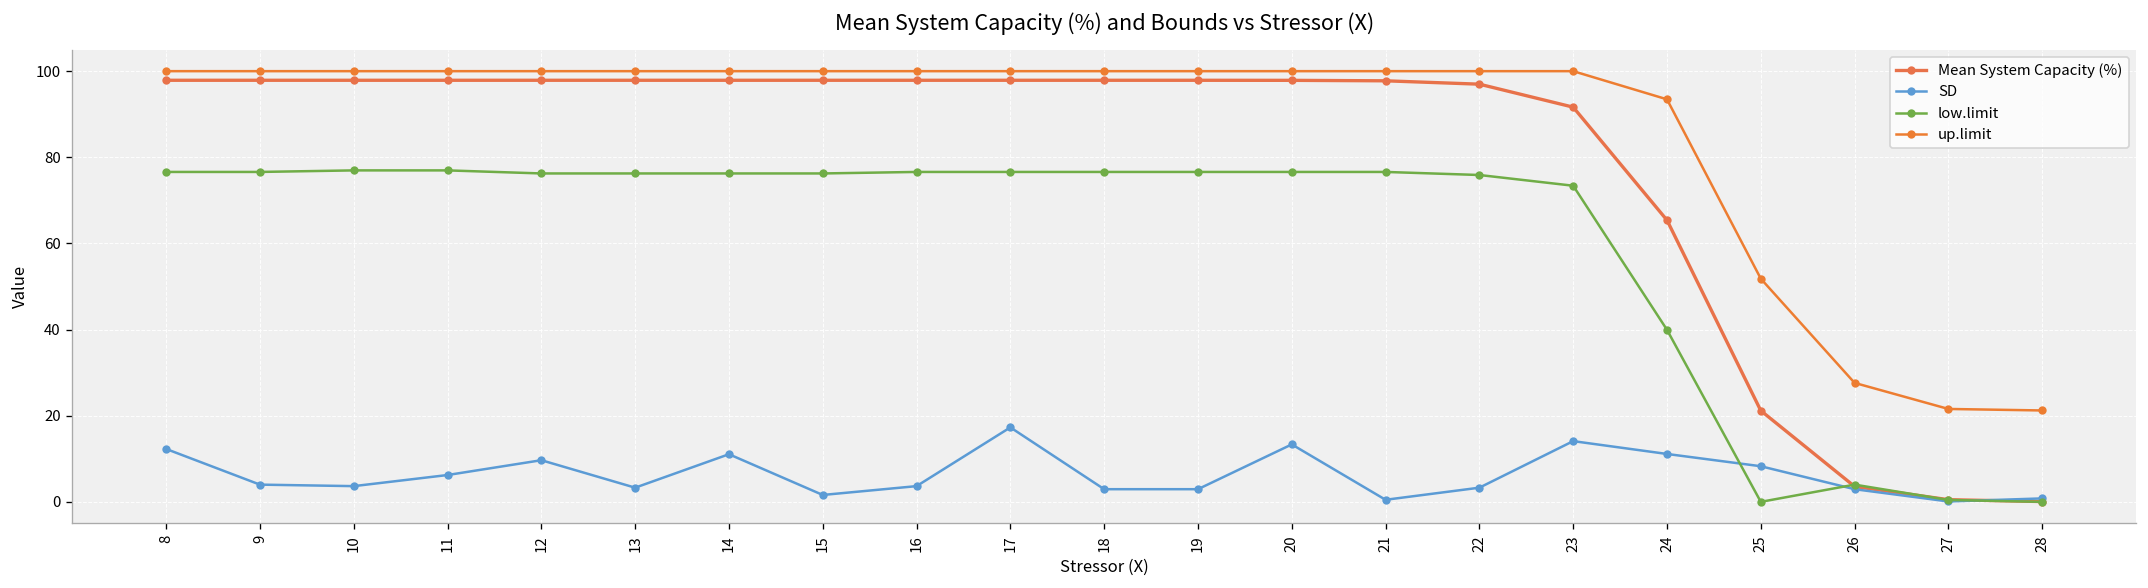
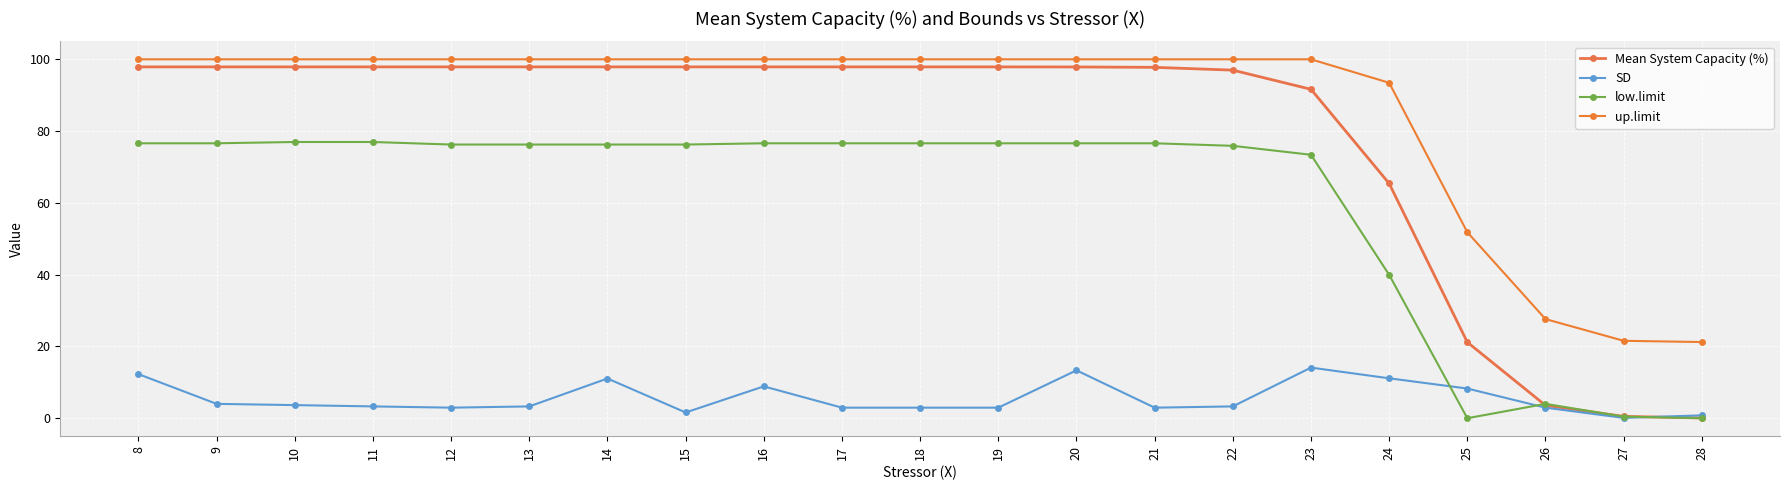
  {
    "SD": {
      "8": 12,
      "9": 4,
      "10": 4,
-     "11": 6,
-     "12": 10,
+     "11": 3,
+     "12": 3,
      "13": 3,
      "14": 11,
      "15": 2,
-     "16": 4,
-     "17": 17,
+     "16": 9,
+     "17": 3,
      "18": 3,
      "19": 3,
      "20": 13,
-     "21": 0,
+     "21": 3,
      "22": 3,
      "23": 14,
      "24": 11,
      "25": 8,
      "28": 1
    },
    "low.limit": {
      "8": 77,
      "9": 77,
      "10": 77,
      "11": 77,
      "12": 76,
      "13": 76,
      "14": 76,
      "15": 76,
      "16": 77,
      "17": 77,
      "18": 77,
      "19": 77,
      "20": 77,
      "21": 77,
      "22": 76,
      "23": 73,
      "24": 40,
      "25": 0
    }
  }
